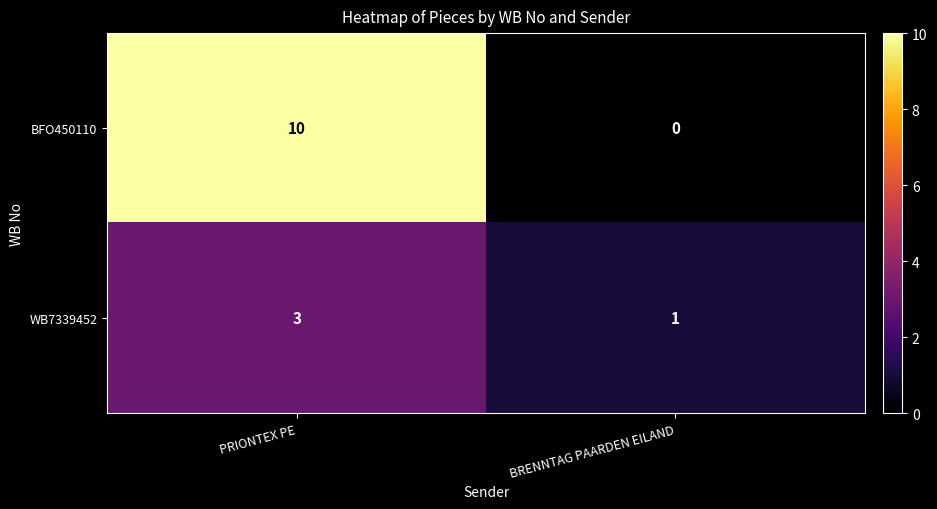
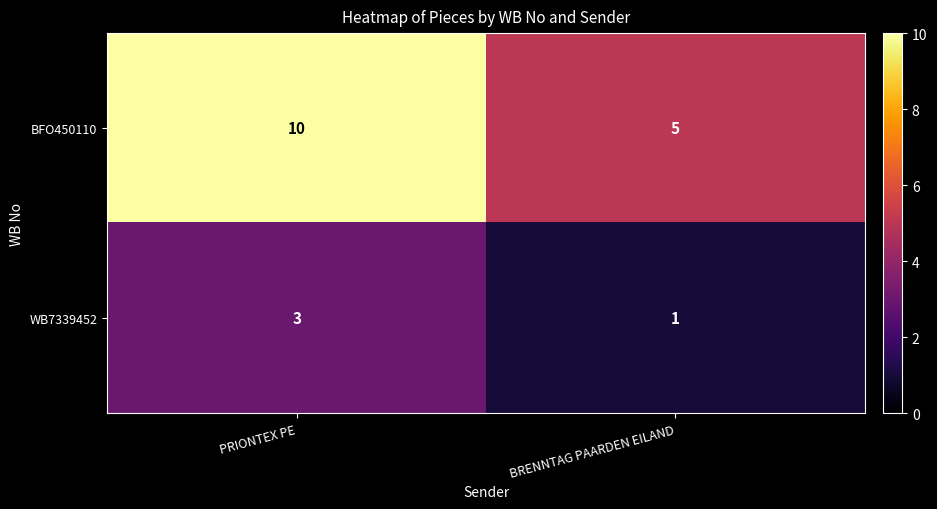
  {
    "BFO450110": {
      "PRIONTEX PE": 10,
-     "BRENNTAG PAARDEN EILAND": 0
+     "BRENNTAG PAARDEN EILAND": 5
    },
    "WB7339452": {
      "PRIONTEX PE": 3,
      "BRENNTAG PAARDEN EILAND": 1
    }
  }
